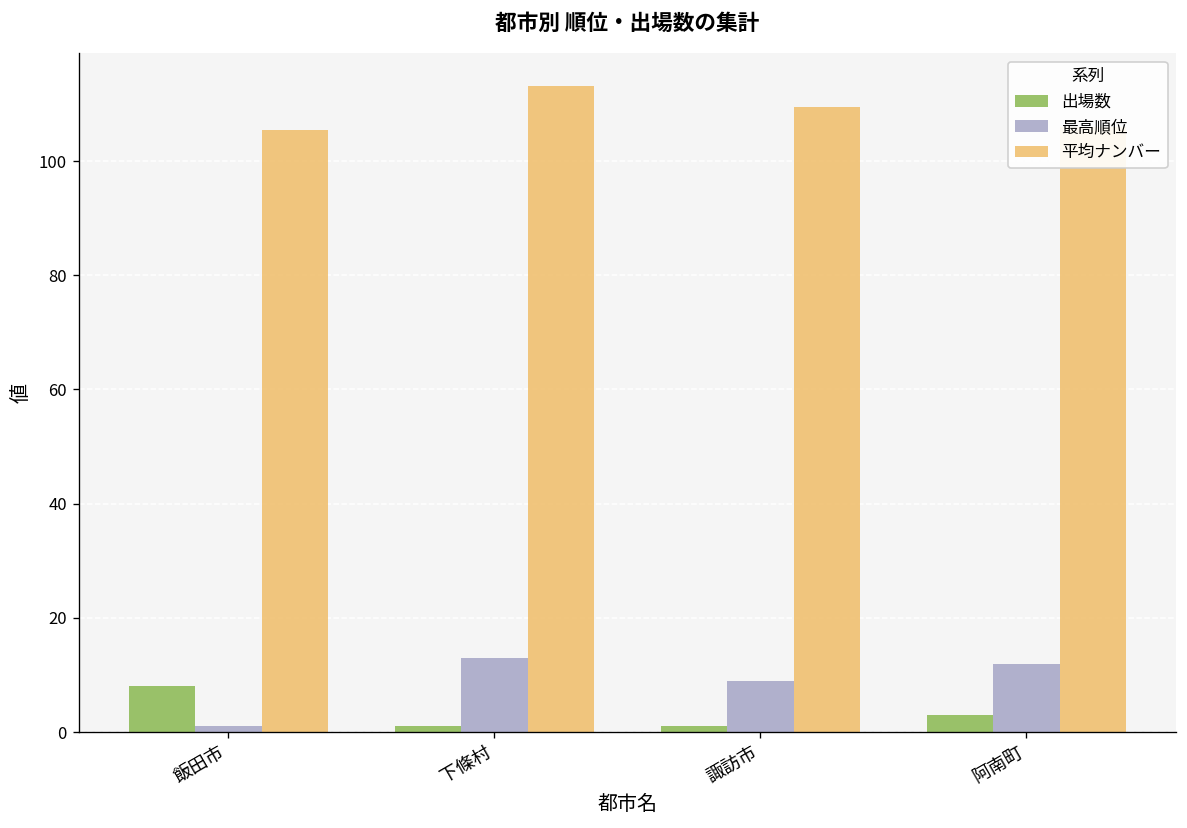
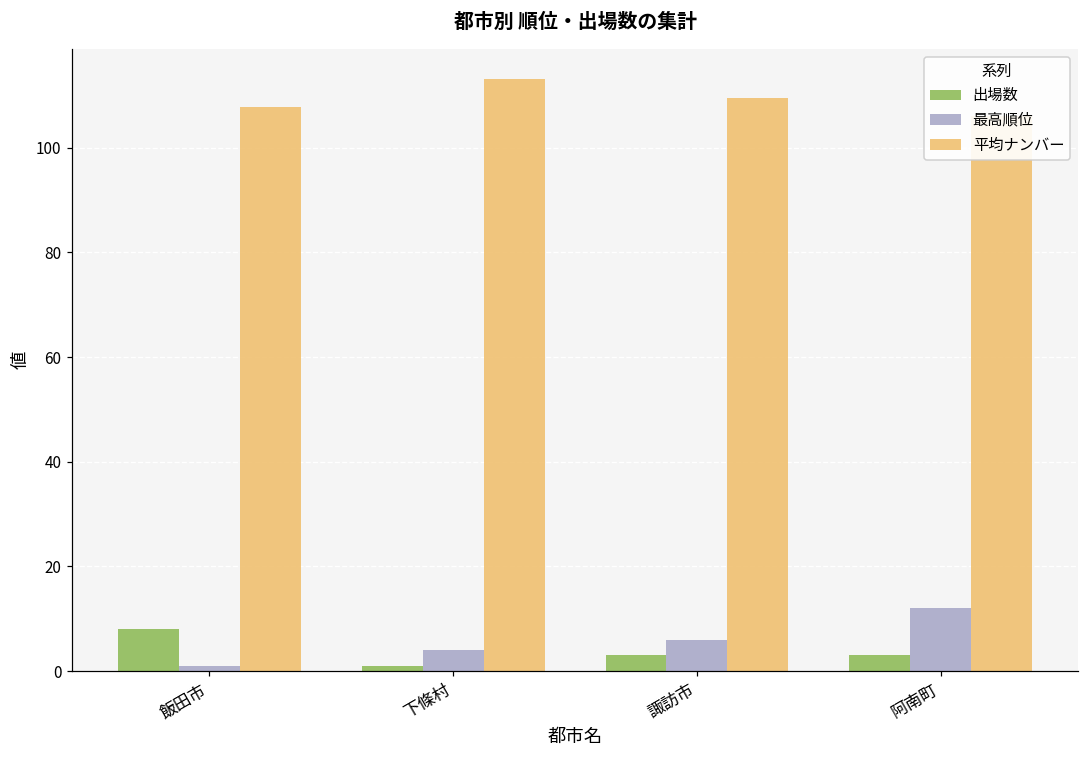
  {
    "出場数": {
      "飯田市": 8,
      "下條村": 1,
-     "諏訪市": 1,
+     "諏訪市": 3,
      "阿南町": 3
    },
    "最高順位": {
      "飯田市": 1,
-     "下條村": 13,
-     "諏訪市": 9,
+     "下條村": 4,
+     "諏訪市": 6,
      "阿南町": 12
    },
    "平均ナンバー": {
-     "飯田市": 105,
+     "飯田市": 108,
      "下條村": 113,
      "諏訪市": 110
    }
  }
